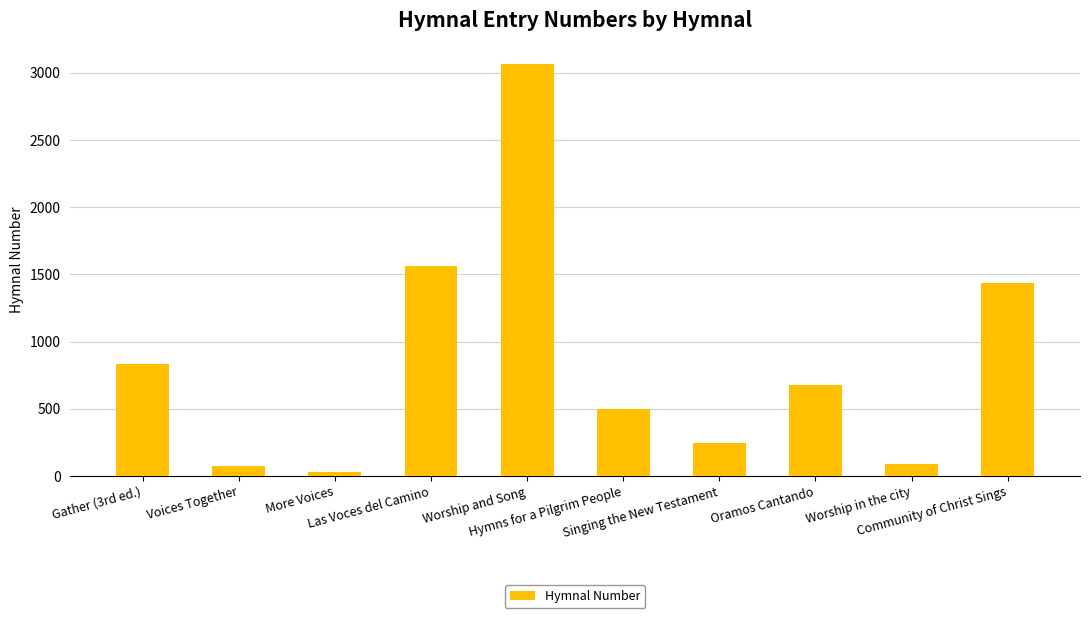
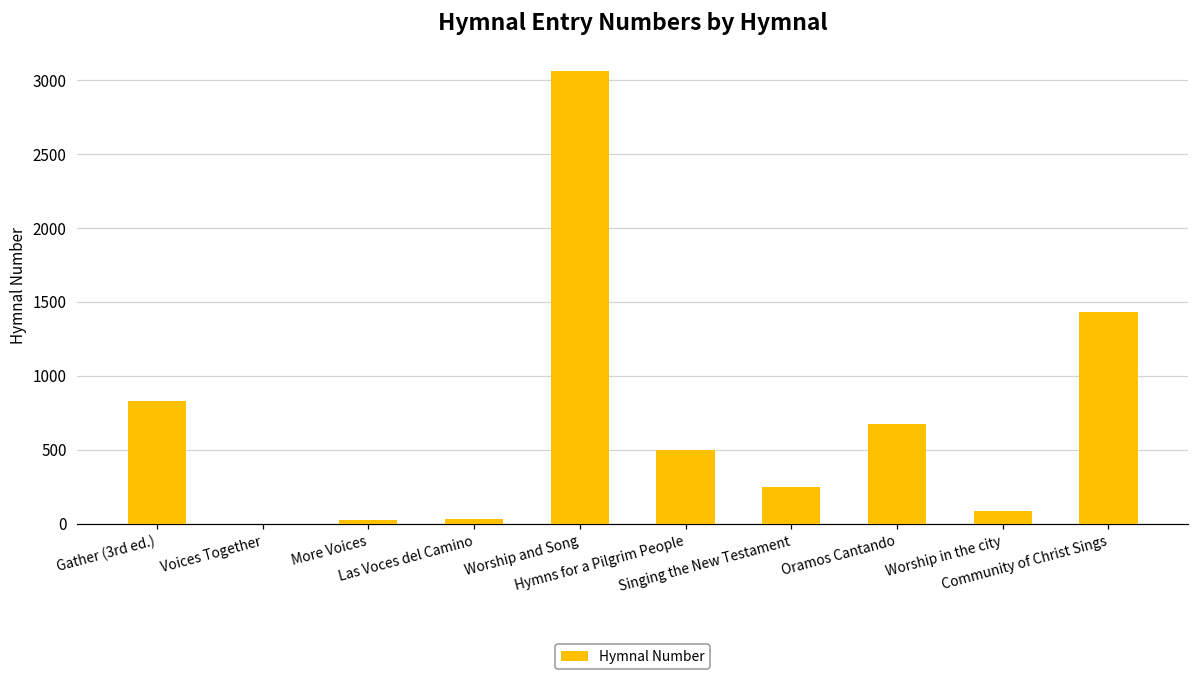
  {
    "Gather (3rd ed.)": 830,
-   "Voices Together": 70,
+   "Voices Together": 0,
    "More Voices": 30,
-   "Las Voces del Camino": 1560,
+   "Las Voces del Camino": 30,
    "Worship and Song": 3070,
    "Hymns for a Pilgrim People": 500,
    "Singing the New Testament": 250,
    "Oramos Cantando": 680,
    "Worship in the city": 90,
    "Community of Christ Sings": 1440
  }
